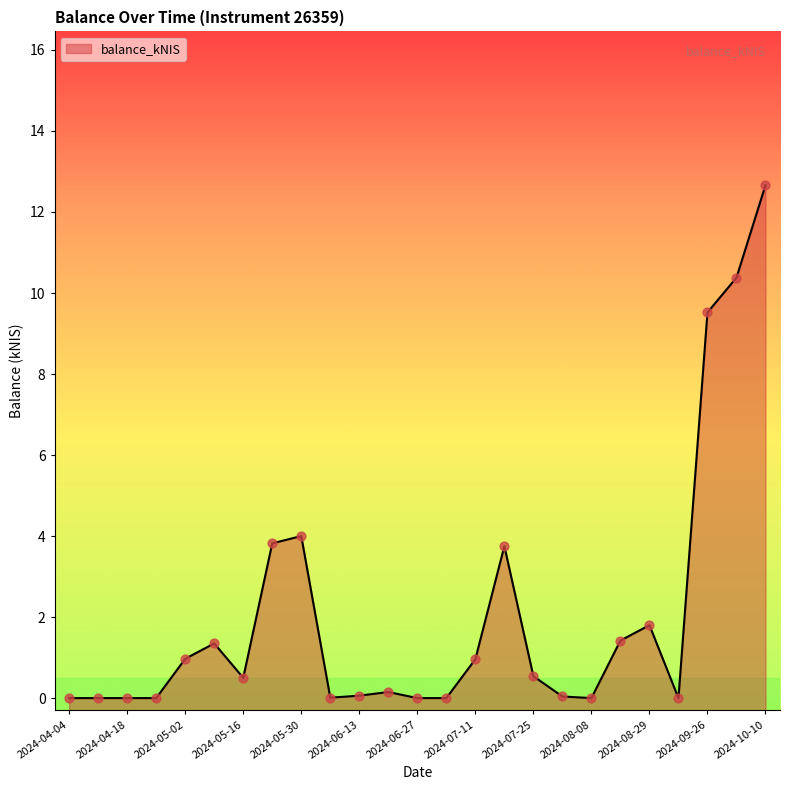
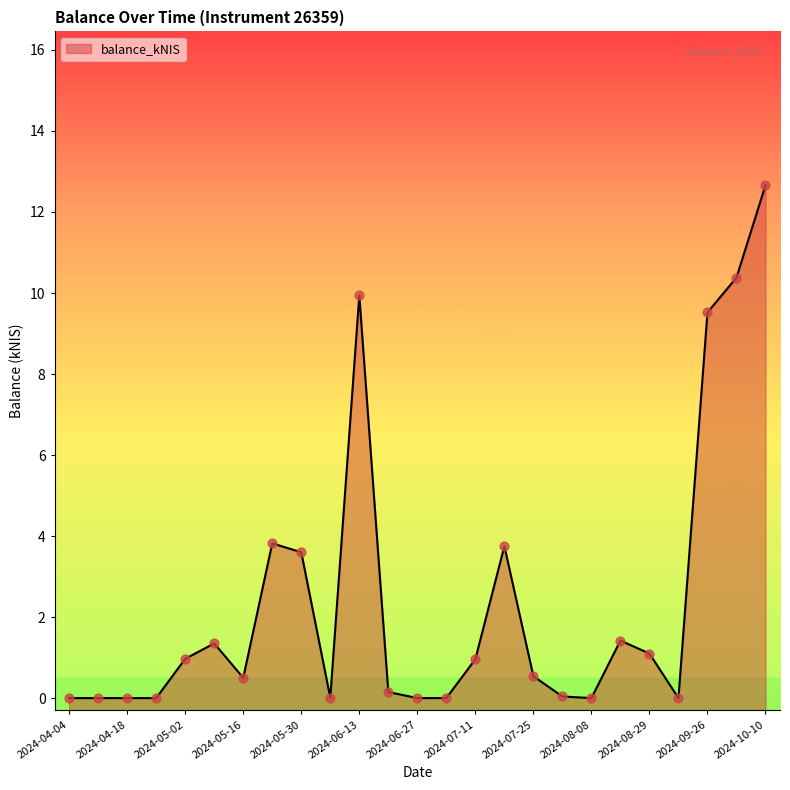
  {
    "2024-04-04": 0.0,
    "2024-04-18": 0.0,
    "2024-05-02": 1.0,
    "2024-05-16": 0.5,
-   "2024-05-30": 4.0,
-   "2024-06-13": 0.1,
+   "2024-05-30": 3.6,
+   "2024-06-13": 9.9,
    "2024-06-27": 0.0,
    "2024-07-11": 1.0,
    "2024-07-25": 0.5,
    "2024-08-08": 0.0,
-   "2024-08-29": 1.8,
+   "2024-08-29": 1.1,
    "2024-09-26": 9.5,
    "2024-10-10": 12.7
  }
